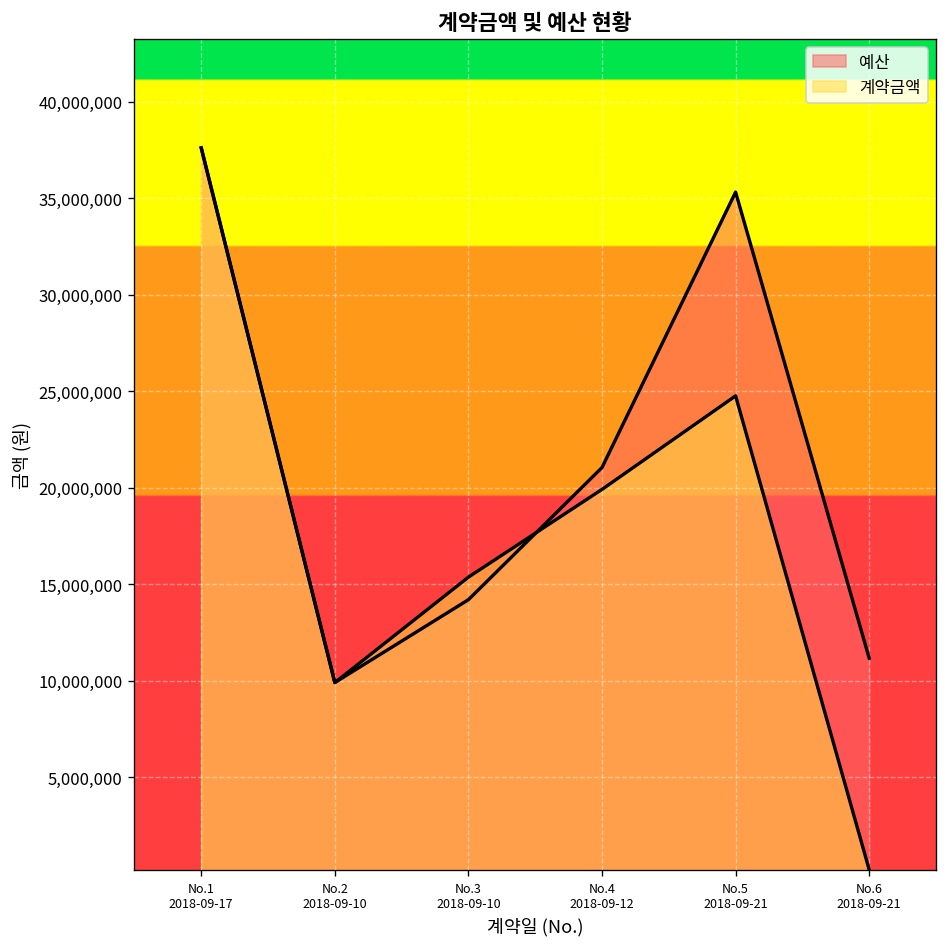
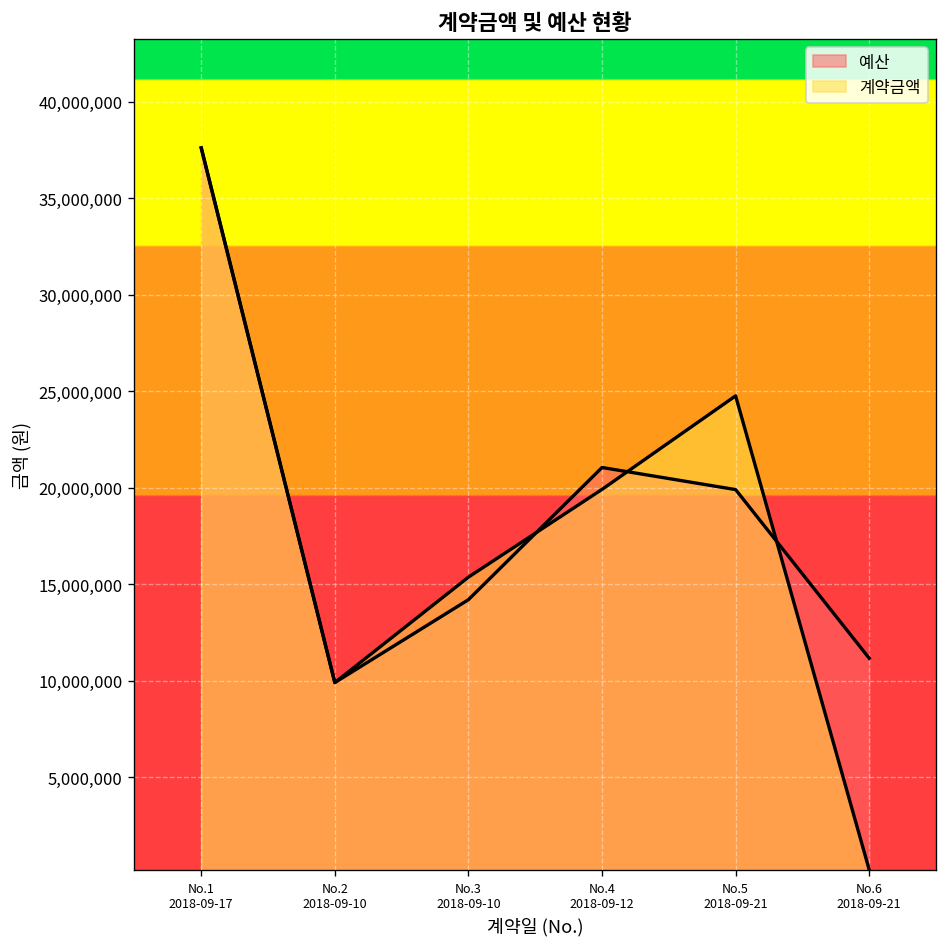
  {
    "예산": {
      "No.3 2018-09-10": "14,200,000",
      "No.4 2018-09-12": "21,000,000",
-     "No.5 2018-09-21": "35,300,000",
+     "No.5 2018-09-21": "19,900,000",
      "No.6 2018-09-21": "11,200,000"
    },
    "계약금액": {
      "No.3 2018-09-10": "15,400,000",
      "No.4 2018-09-12": "19,900,000",
      "No.5 2018-09-21": "24,800,000",
      "No.6 2018-09-21": "200,000"
    }
  }
